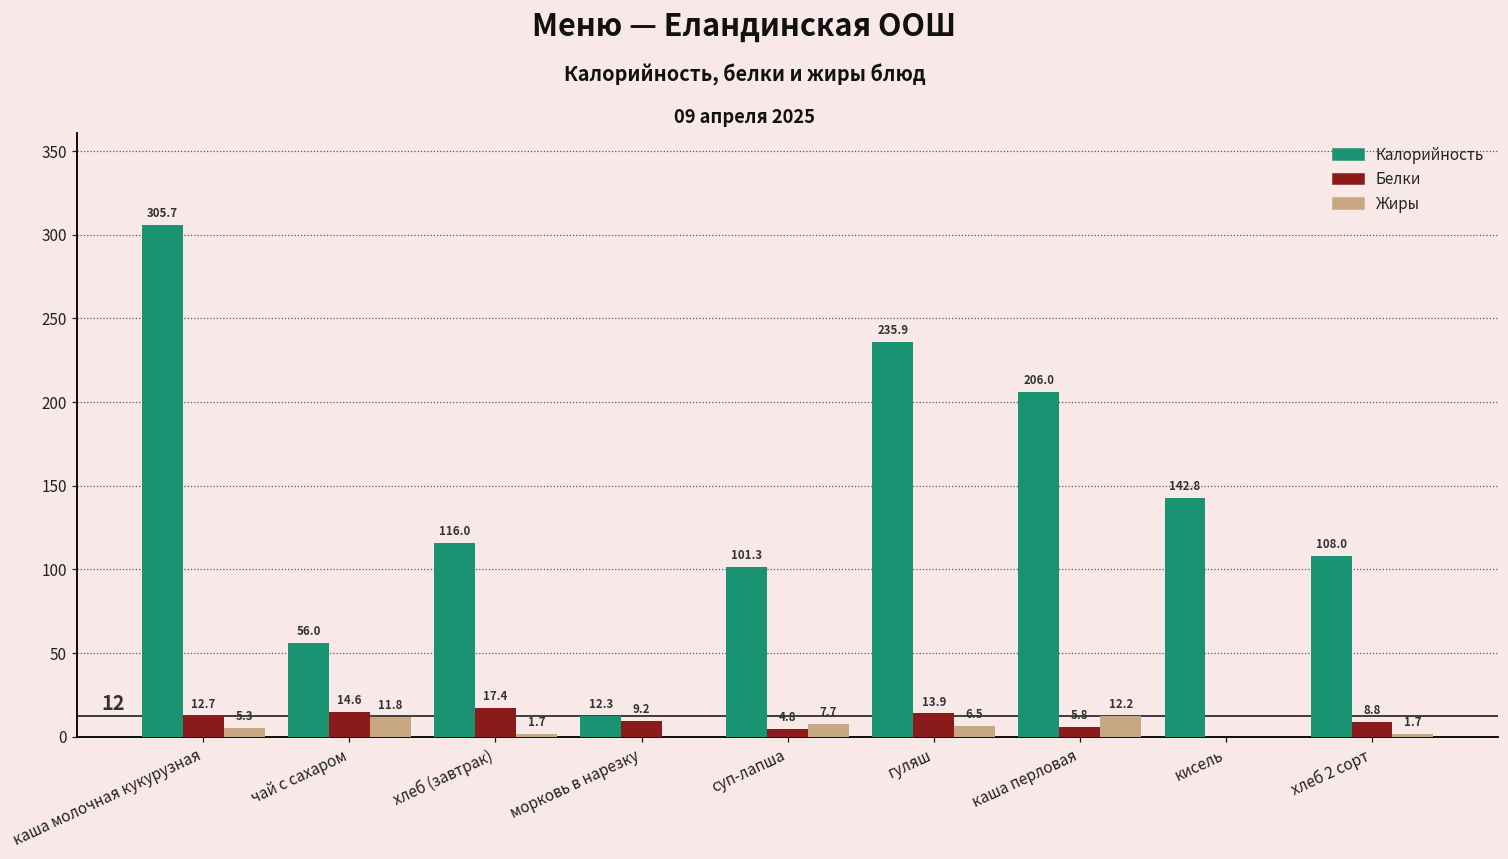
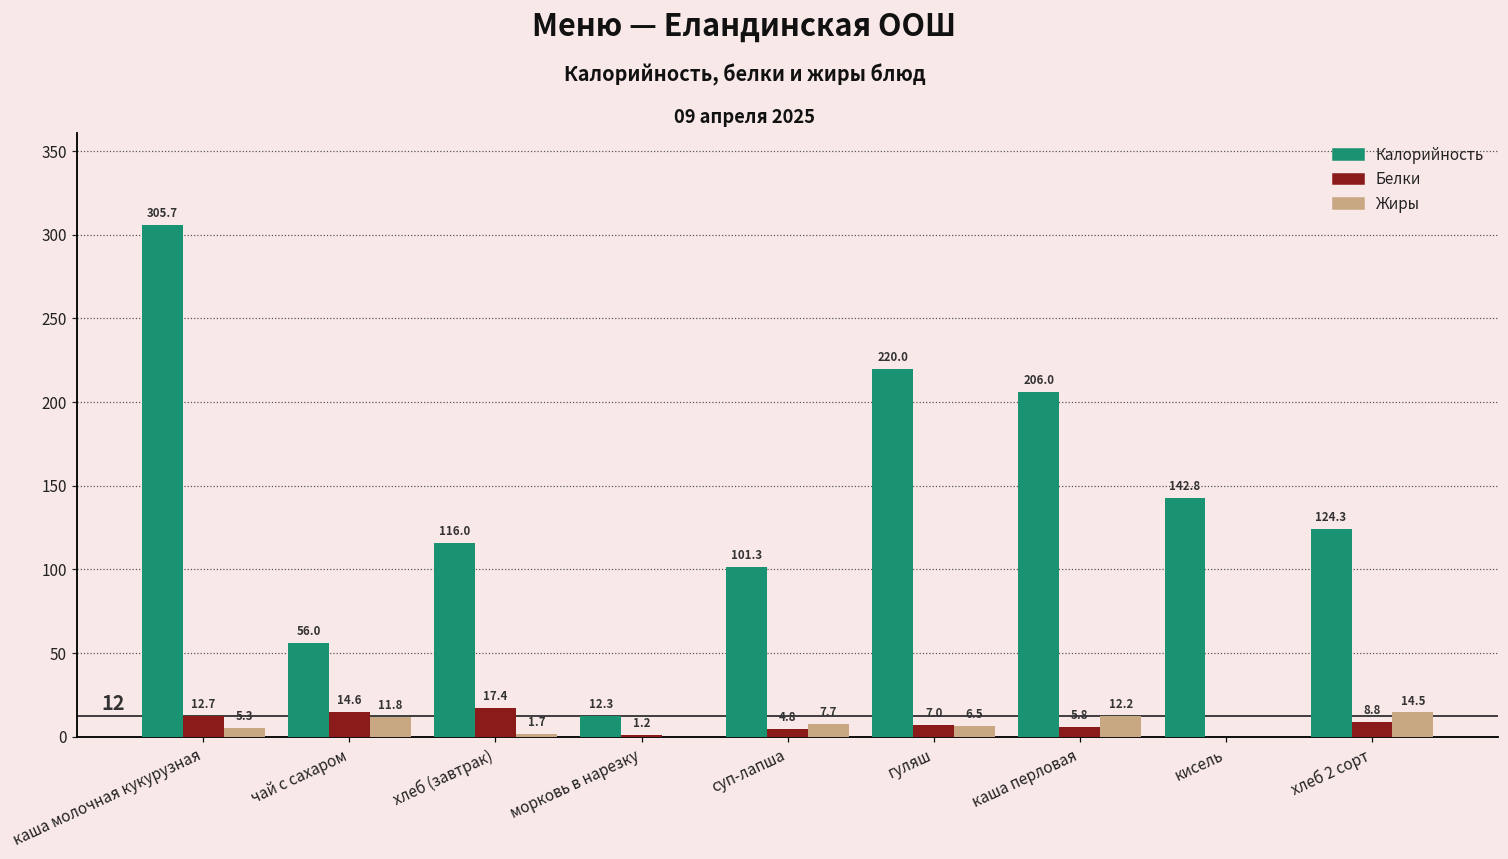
  {
    "Калорийность": {
      "каша молочная кукурузная": 305.7,
      "чай с сахаром": 56.0,
      "хлеб (завтрак)": 116.0,
      "морковь в нарезку": 12.3,
      "суп-лапша": 101.3,
-     "гуляш": 235.9,
+     "гуляш": 220.0,
      "каша перловая": 206.0,
      "кисель": 142.8,
-     "хлеб 2 сорт": 108.0
+     "хлеб 2 сорт": 124.3
    },
    "Белки": {
      "каша молочная кукурузная": 12.7,
      "чай с сахаром": 14.6,
      "хлеб (завтрак)": 17.4,
-     "морковь в нарезку": 9.2,
+     "морковь в нарезку": 1.2,
      "суп-лапша": 4.8,
-     "гуляш": 13.9,
+     "гуляш": 7.0,
      "каша перловая": 5.8,
      "хлеб 2 сорт": 8.8
    },
    "Жиры": {
      "каша молочная кукурузная": 5.3,
      "чай с сахаром": 11.8,
      "хлеб (завтрак)": 1.7,
      "суп-лапша": 7.7,
      "гуляш": 6.5,
      "каша перловая": 12.2,
-     "хлеб 2 сорт": 1.7
+     "хлеб 2 сорт": 14.5
    }
  }
